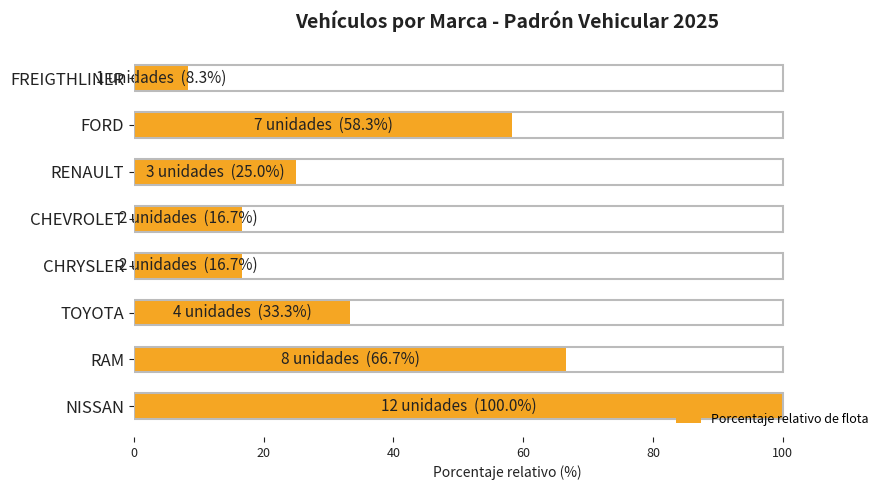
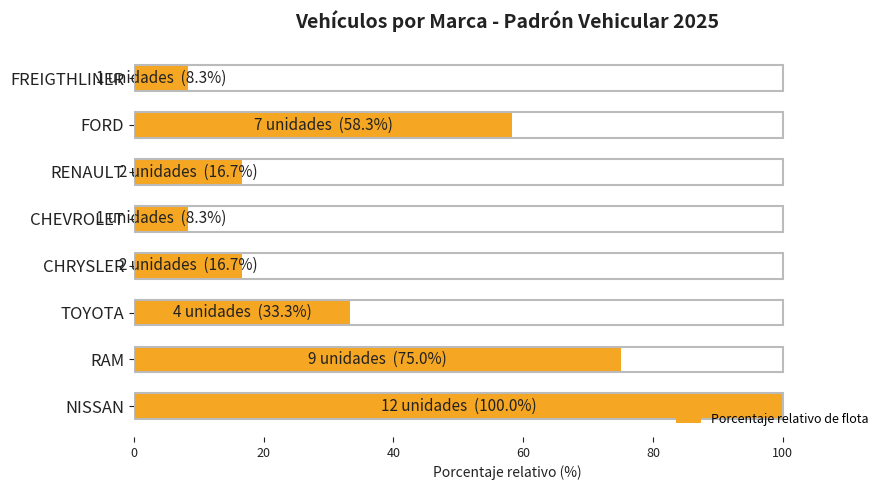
  {
    "FREIGTHLINER": "(8.3%)",
    "FORD": "(58.3%)",
-   "RENAULT": "3 unidades (25.0%)",
-   "CHEVROLET": "2 unidades (16.7%)",
+   "RENAULT": "2 unidades (16.7%)",
+   "CHEVROLET": "1 unidades (8.3%)",
    "CHRYSLER": "(16.7%)",
    "TOYOTA": "(33.3%)",
-   "RAM": "8 unidades (66.7%)",
+   "RAM": "9 unidades (75.0%)",
    "NISSAN": "(100.0%)"
  }
